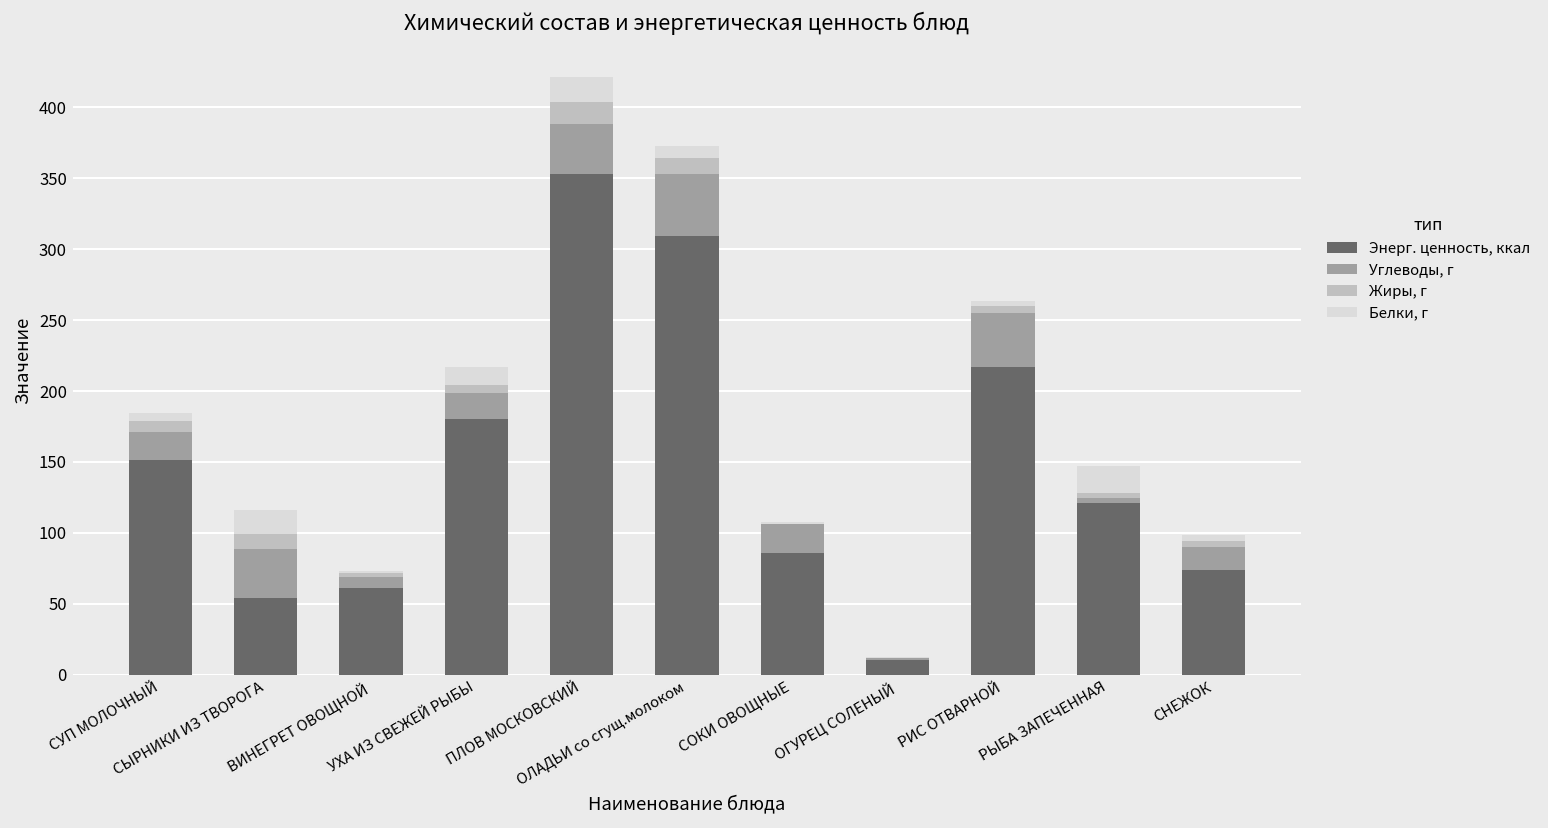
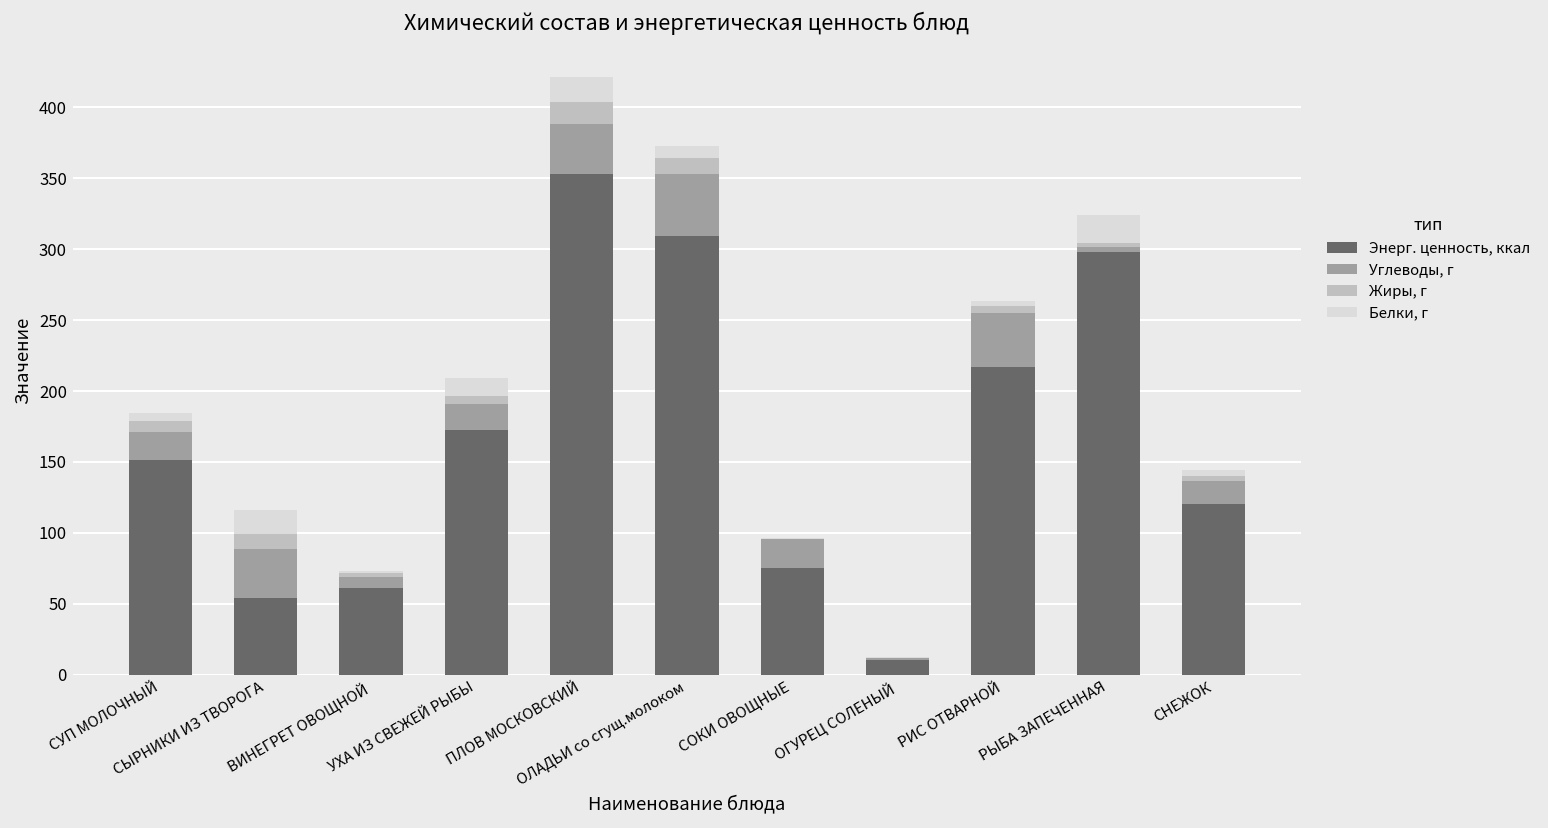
  {
    "Энерг. ценность, ккал": {
      "СУП МОЛОЧНЫЙ": 151,
      "СЫРНИКИ ИЗ ТВОРОГА": 54,
      "ВИНЕГРЕТ ОВОЩНОЙ": 61,
-     "УХА ИЗ СВЕЖЕЙ РЫБЫ": 180,
+     "УХА ИЗ СВЕЖЕЙ РЫБЫ": 173,
      "ПЛОВ МОСКОВСКИЙ": 353,
      "ОЛАДЬИ со сгущ.молоком": 309,
-     "СОКИ ОВОЩНЫЕ": 86,
+     "СОКИ ОВОЩНЫЕ": 75,
      "ОГУРЕЦ СОЛЕНЫЙ": 10,
      "РИС ОТВАРНОЙ": 217,
-     "РЫБА ЗАПЕЧЕННАЯ": 121,
-     "СНЕЖОК": 74
+     "РЫБА ЗАПЕЧЕННАЯ": 298,
+     "СНЕЖОК": 120
    }
  }
